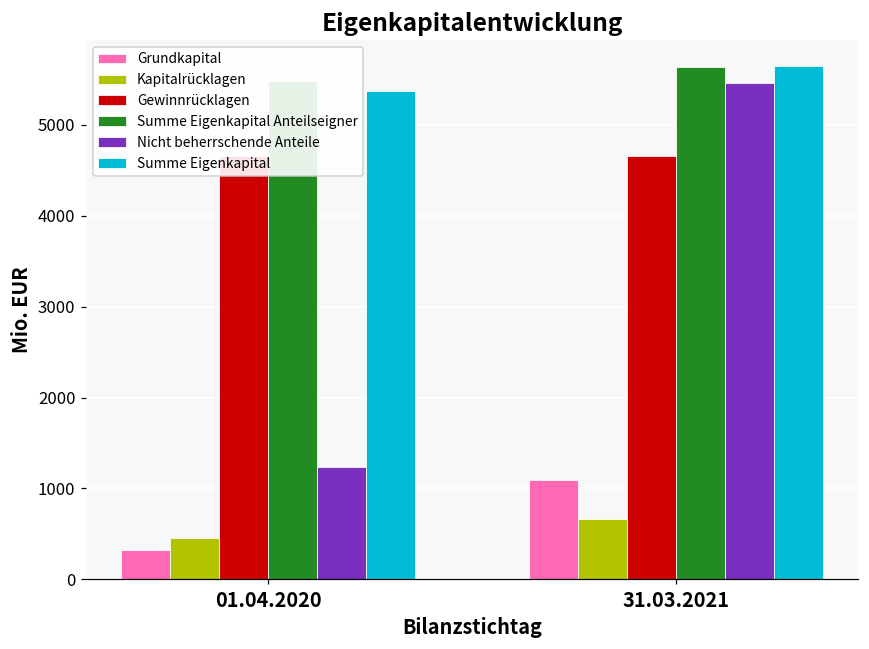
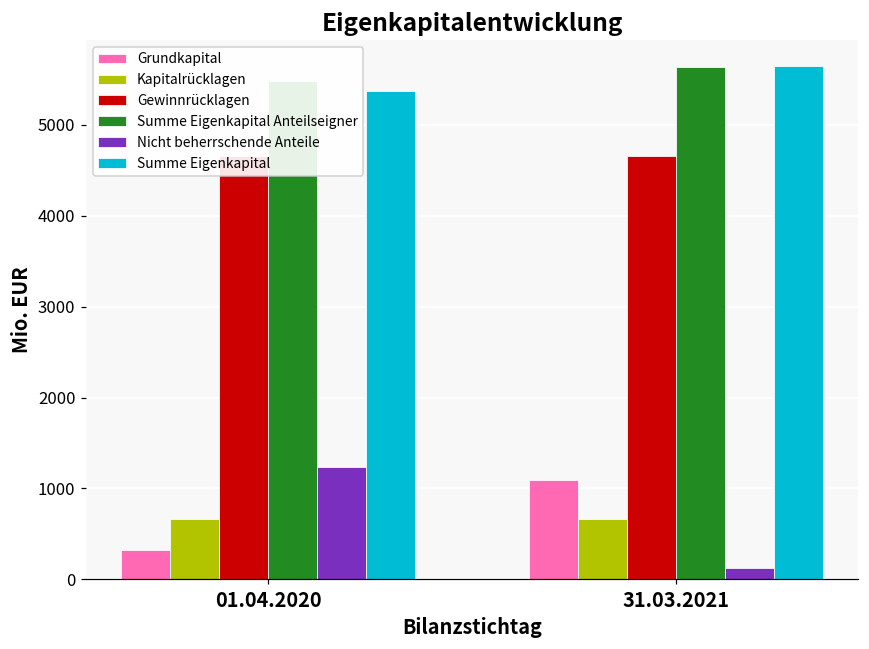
  {
    "Grundkapital": {
      "01.04.2020": 300,
      "31.03.2021": 1100
    },
    "Kapitalrücklagen": {
-     "01.04.2020": 500,
+     "01.04.2020": 700,
      "31.03.2021": 700
    },
    "Gewinnrücklagen": {
      "31.03.2021": 4700
    },
    "Summe Eigenkapital Anteilseigner": {
      "31.03.2021": 5600
    },
    "Nicht beherrschende Anteile": {
      "01.04.2020": 1200,
-     "31.03.2021": 5500
+     "31.03.2021": 100
    },
    "Summe Eigenkapital": {
      "01.04.2020": 5400,
      "31.03.2021": 5600
    }
  }
